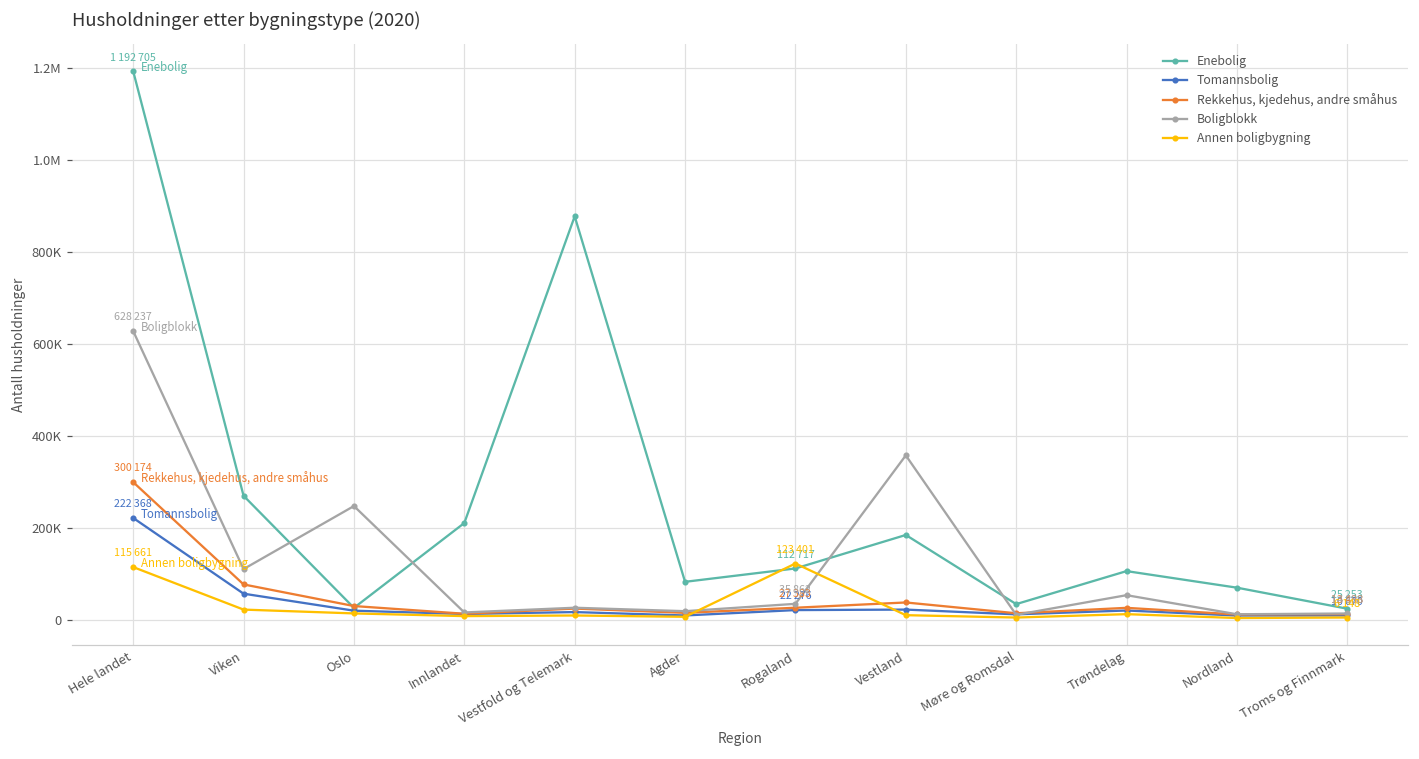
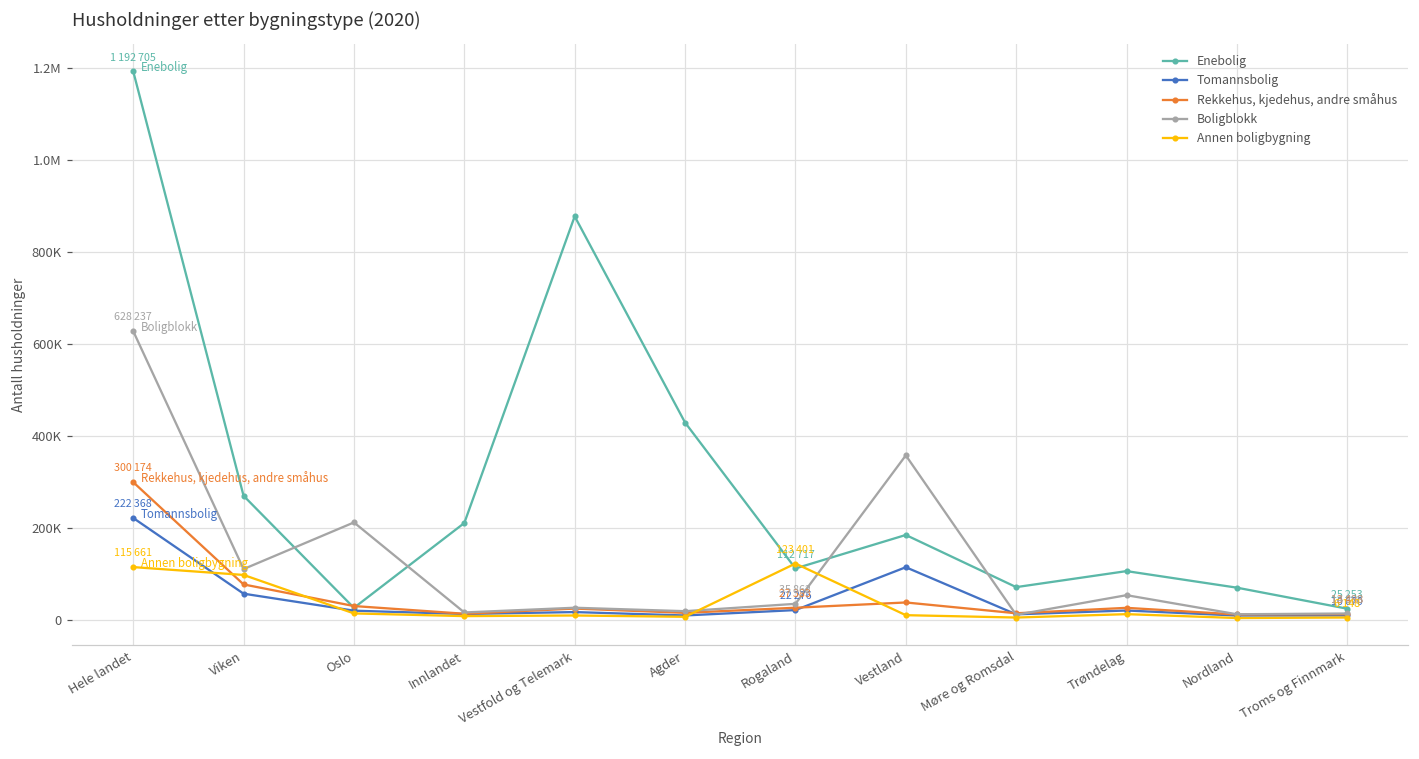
  {
    "Enebolig": {
      "Viken": 270000,
      "Innlandet": 210000,
      "Vestfold og Telemark": 880000,
-     "Agder": 80000,
+     "Agder": 430000,
      "Rogaland": 110000,
      "Vestland": 190000,
-     "Møre og Romsdal": 40000,
+     "Møre og Romsdal": 70000,
      "Trøndelag": 110000,
      "Nordland": 70000
    },
    "Tomannsbolig": {
      "Viken": 60000,
      "Vestfold og Telemark": 20000,
-     "Vestland": 20000
+     "Vestland": 120000
    },
    "Rekkehus, kjedehus, andre småhus": {
      "Viken": 80000,
      "Vestland": 40000
    },
    "Boligblokk": {
      "Viken": 110000,
-     "Oslo": 250000,
+     "Oslo": 210000,
      "Vestland": 360000,
      "Trøndelag": 50000
    },
    "Annen boligbygning": {
-     "Viken": 20000,
+     "Viken": 100000,
      "Vestfold og Telemark": 10000,
      "Vestland": 10000,
      "Trøndelag": 10000
    }
  }
